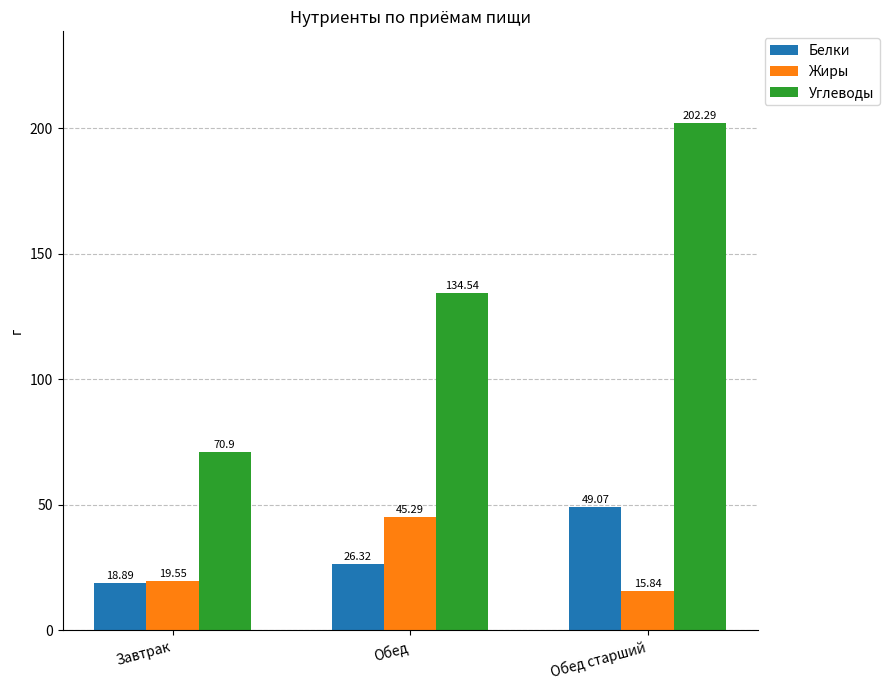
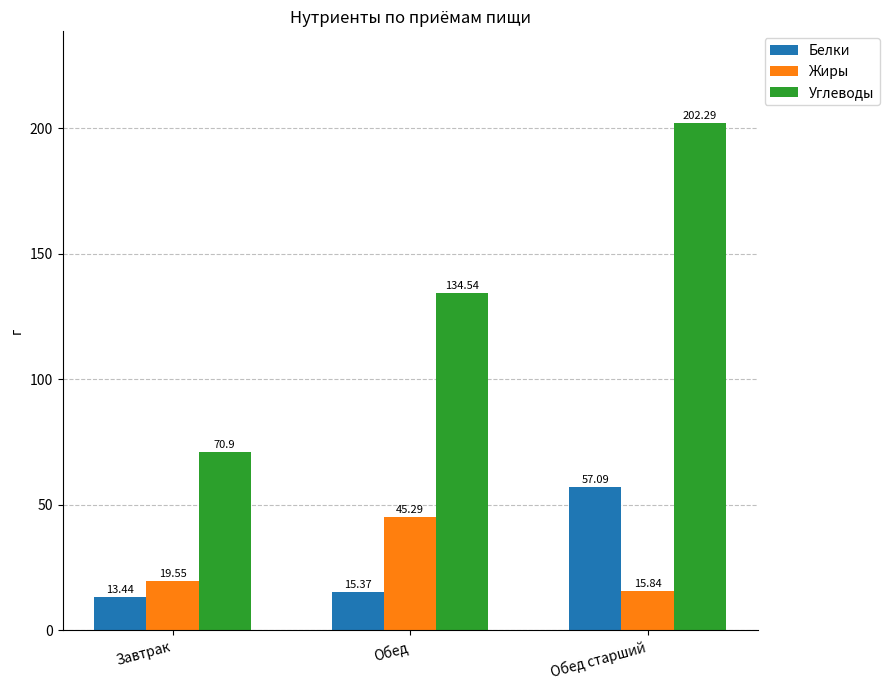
  {
    "Белки": {
-     "Завтрак": 18.89,
-     "Обед": 26.32,
-     "Обед старший": 49.07
+     "Завтрак": 13.44,
+     "Обед": 15.37,
+     "Обед старший": 57.09
    },
    "Жиры": {
      "Завтрак": 19.55,
      "Обед": 45.29,
      "Обед старший": 15.84
    },
    "Углеводы": {
      "Завтрак": 70.9,
      "Обед": 134.54,
      "Обед старший": 202.29
    }
  }
